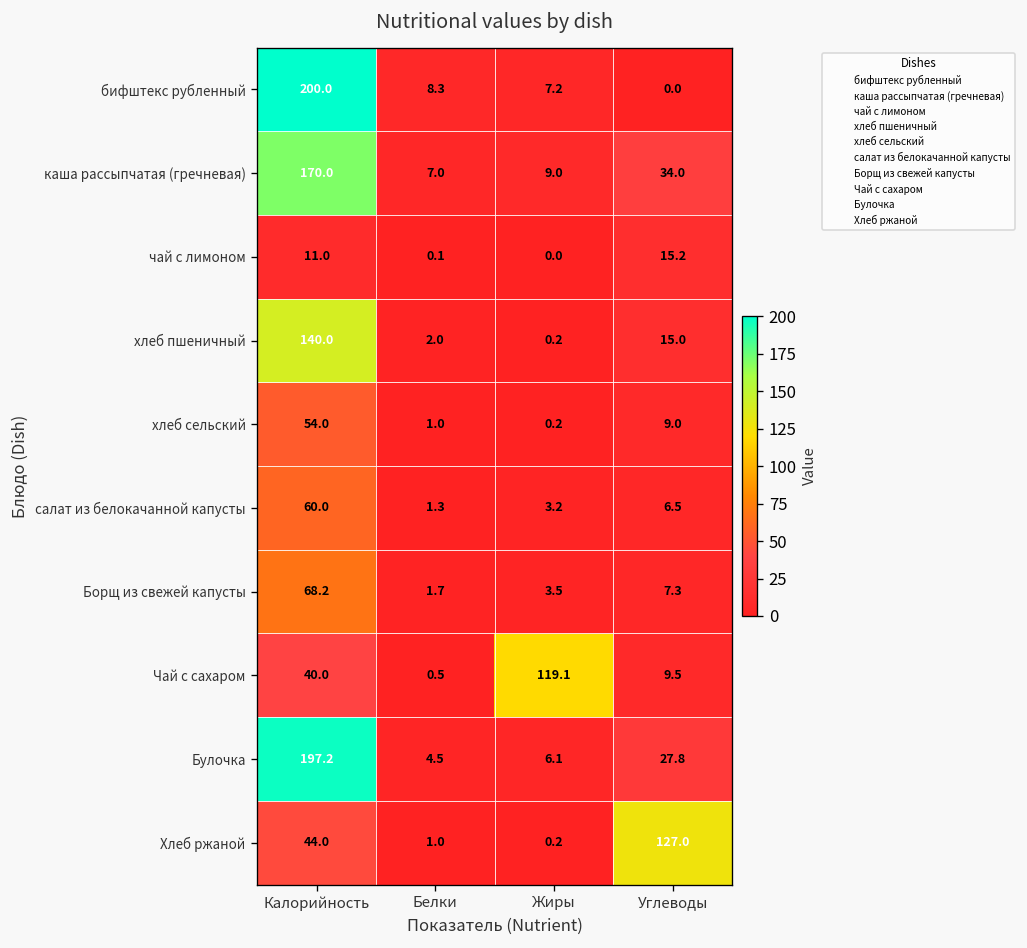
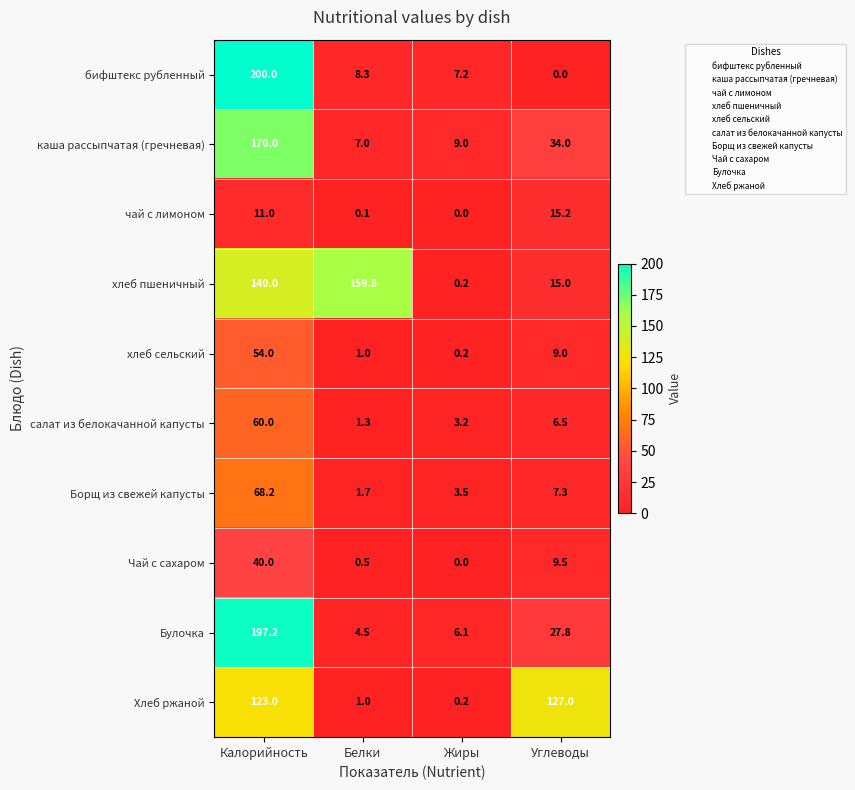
  {
    "бифштекс рубленный": {
      "Калорийность": 200.0,
      "Белки": 8.3,
      "Жиры": 7.2,
      "Углеводы": 0.0
    },
    "каша рассыпчатая (гречневая)": {
      "Калорийность": 170.0,
      "Белки": 7.0,
      "Жиры": 9.0,
      "Углеводы": 34.0
    },
    "чай с лимоном": {
      "Калорийность": 11.0,
      "Белки": 0.1,
      "Жиры": 0.0,
      "Углеводы": 15.2
    },
    "хлеб пшеничный": {
      "Калорийность": 140.0,
-     "Белки": 2.0,
+     "Белки": 159.8,
      "Жиры": 0.2,
      "Углеводы": 15.0
    },
    "хлеб сельский": {
      "Калорийность": 54.0,
      "Белки": 1.0,
      "Жиры": 0.2,
      "Углеводы": 9.0
    },
    "салат из белокачанной капусты": {
      "Калорийность": 60.0,
      "Белки": 1.3,
      "Жиры": 3.2,
      "Углеводы": 6.5
    },
    "Борщ из свежей капусты": {
      "Калорийность": 68.2,
      "Белки": 1.7,
      "Жиры": 3.5,
      "Углеводы": 7.3
    },
    "Чай с сахаром": {
      "Калорийность": 40.0,
      "Белки": 0.5,
-     "Жиры": 119.1,
+     "Жиры": 0.0,
      "Углеводы": 9.5
    },
    "Булочка": {
      "Калорийность": 197.2,
      "Белки": 4.5,
      "Жиры": 6.1,
      "Углеводы": 27.8
    },
    "Хлеб ржаной": {
-     "Калорийность": 44.0,
+     "Калорийность": 123.0,
      "Белки": 1.0,
      "Жиры": 0.2,
      "Углеводы": 127.0
    }
  }
